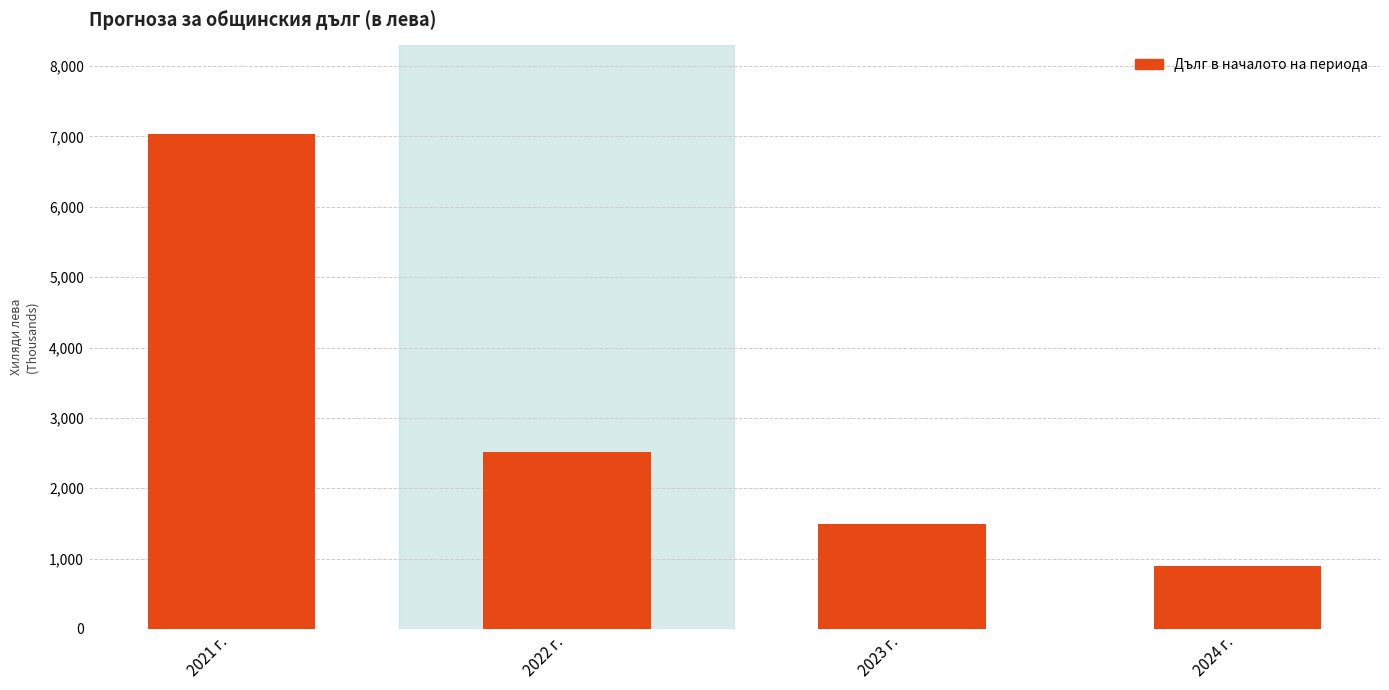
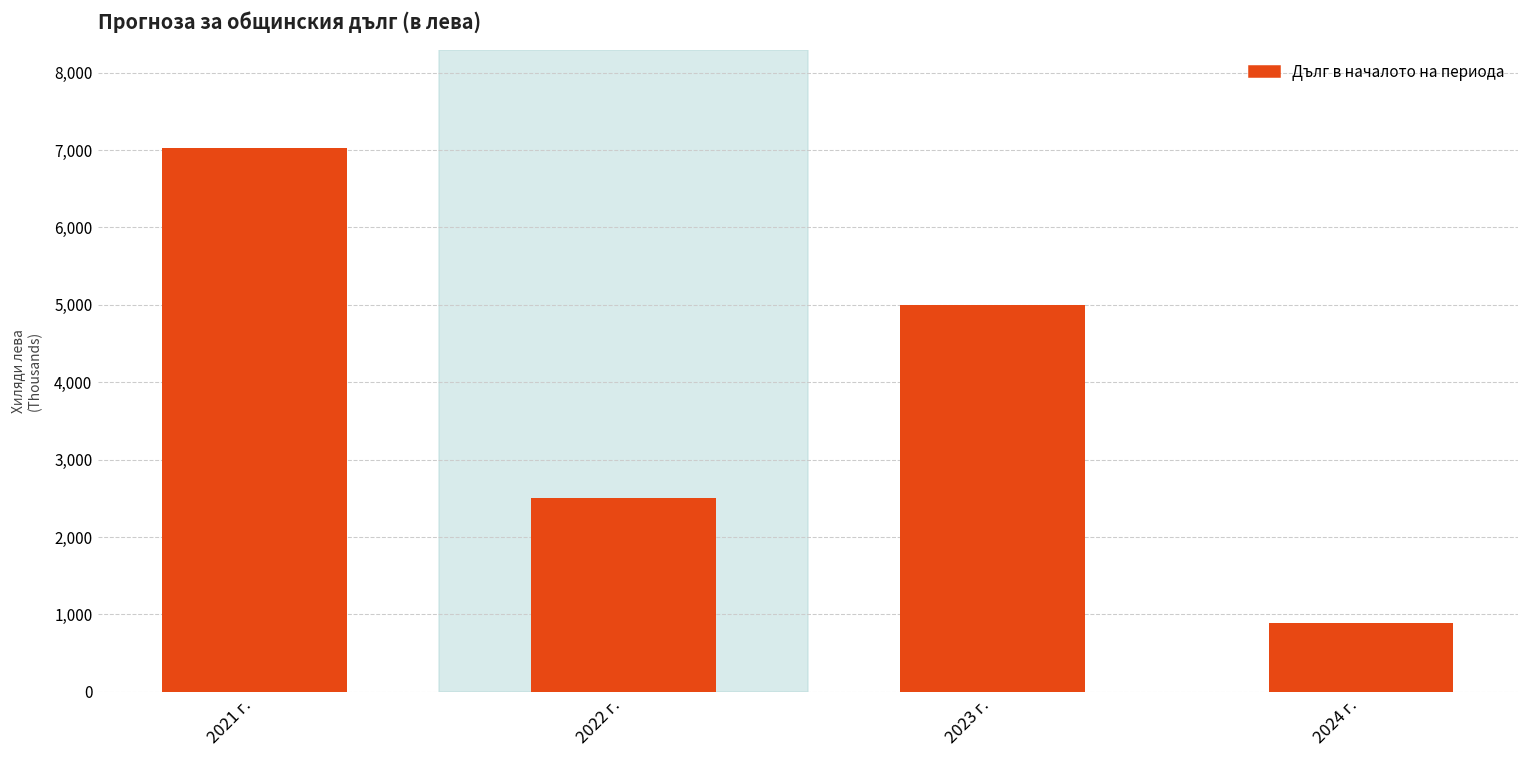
  {
    "2021 г.": "7,000",
    "2022 г.": "2,500",
-   "2023 г.": "1,500",
+   "2023 г.": "5,000",
    "2024 г.": "900"
  }
